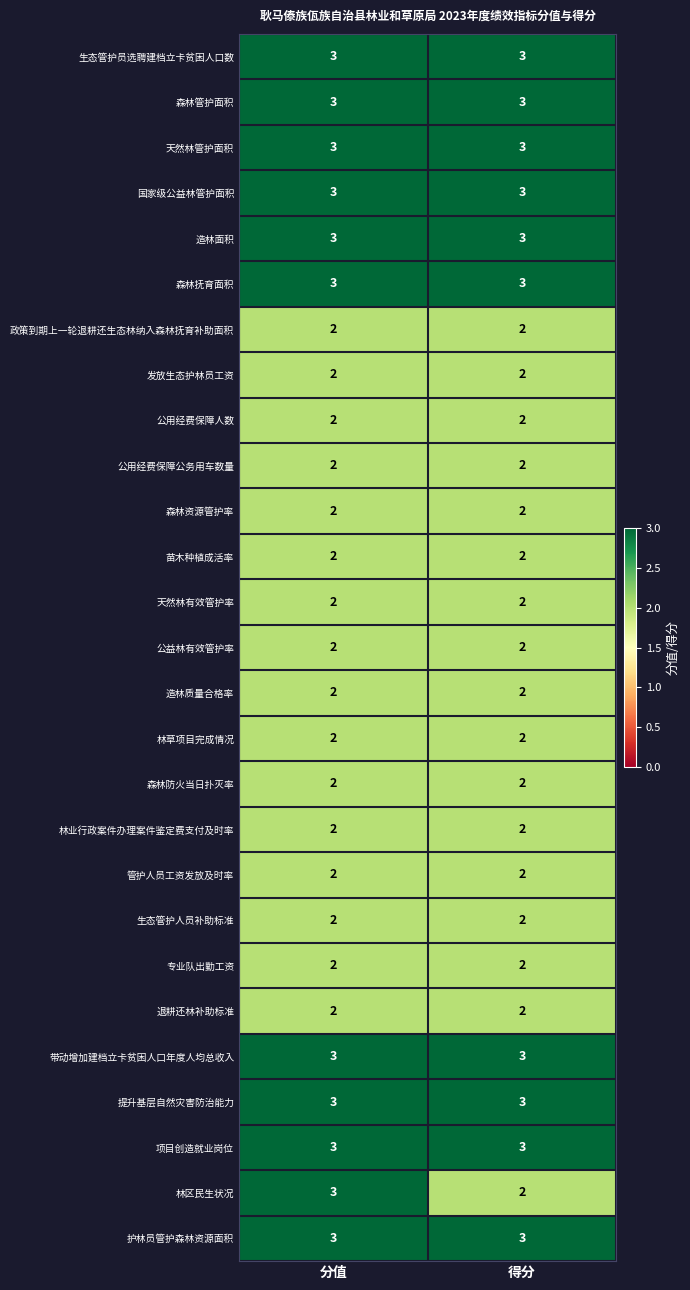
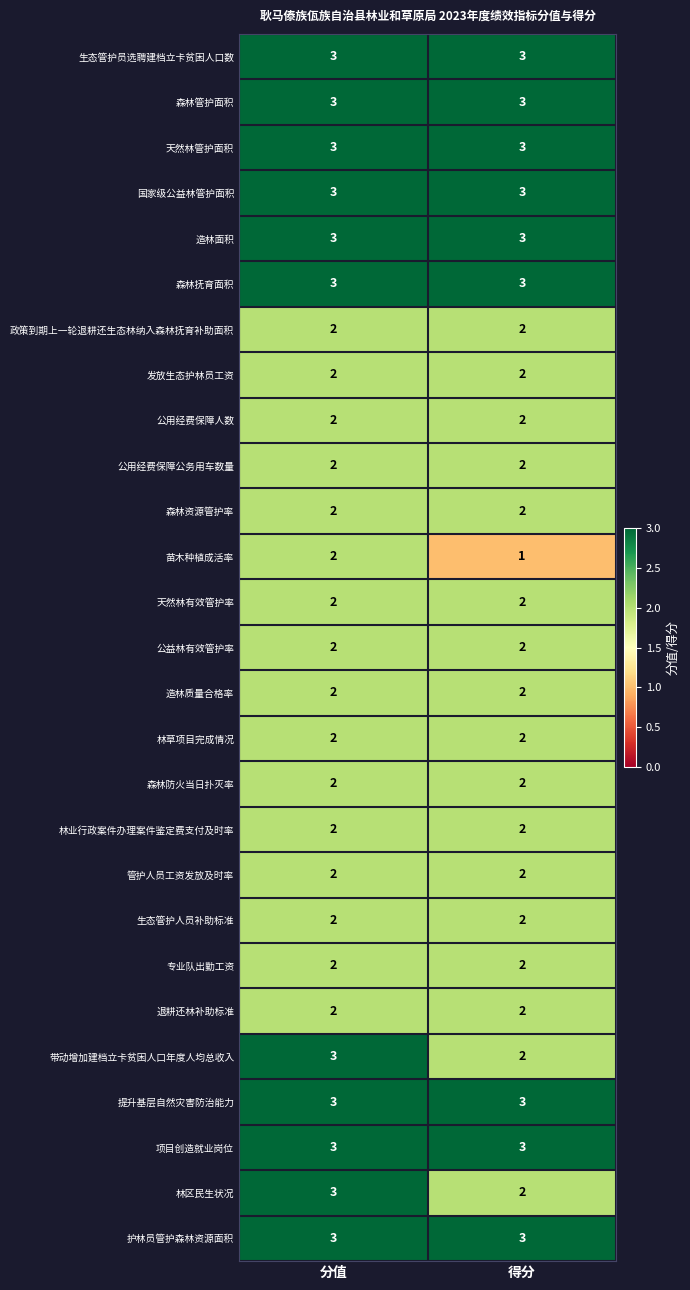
  {
    "生态管护员选聘建档立卡贫困人口数": {
      "分值": 3,
      "得分": 3
    },
    "森林管护面积": {
      "分值": 3,
      "得分": 3
    },
    "天然林管护面积": {
      "分值": 3,
      "得分": 3
    },
    "国家级公益林管护面积": {
      "分值": 3,
      "得分": 3
    },
    "造林面积": {
      "分值": 3,
      "得分": 3
    },
    "森林抚育面积": {
      "分值": 3,
      "得分": 3
    },
    "政策到期上一轮退耕还生态林纳入森林抚育补助面积": {
      "分值": 2,
      "得分": 2
    },
    "发放生态护林员工资": {
      "分值": 2,
      "得分": 2
    },
    "公用经费保障人数": {
      "分值": 2,
      "得分": 2
    },
    "公用经费保障公务用车数量": {
      "分值": 2,
      "得分": 2
    },
    "森林资源管护率": {
      "分值": 2,
      "得分": 2
    },
    "苗木种植成活率": {
      "分值": 2,
-     "得分": 2
+     "得分": 1
    },
    "天然林有效管护率": {
      "分值": 2,
      "得分": 2
    },
    "公益林有效管护率": {
      "分值": 2,
      "得分": 2
    },
    "造林质量合格率": {
      "分值": 2,
      "得分": 2
    },
    "林草项目完成情况": {
      "分值": 2,
      "得分": 2
    },
    "森林防火当日扑灭率": {
      "分值": 2,
      "得分": 2
    },
    "林业行政案件办理案件鉴定费支付及时率": {
      "分值": 2,
      "得分": 2
    },
    "管护人员工资发放及时率": {
      "分值": 2,
      "得分": 2
    },
    "生态管护人员补助标准": {
      "分值": 2,
      "得分": 2
    },
    "专业队出勤工资": {
      "分值": 2,
      "得分": 2
    },
    "退耕还林补助标准": {
      "分值": 2,
      "得分": 2
    },
    "带动增加建档立卡贫困人口年度人均总收入": {
      "分值": 3,
-     "得分": 3
+     "得分": 2
    },
    "提升基层自然灾害防治能力": {
      "分值": 3,
      "得分": 3
    },
    "项目创造就业岗位": {
      "分值": 3,
      "得分": 3
    },
    "林区民生状况": {
      "分值": 3,
      "得分": 2
    },
    "护林员管护森林资源面积": {
      "分值": 3,
      "得分": 3
    }
  }
